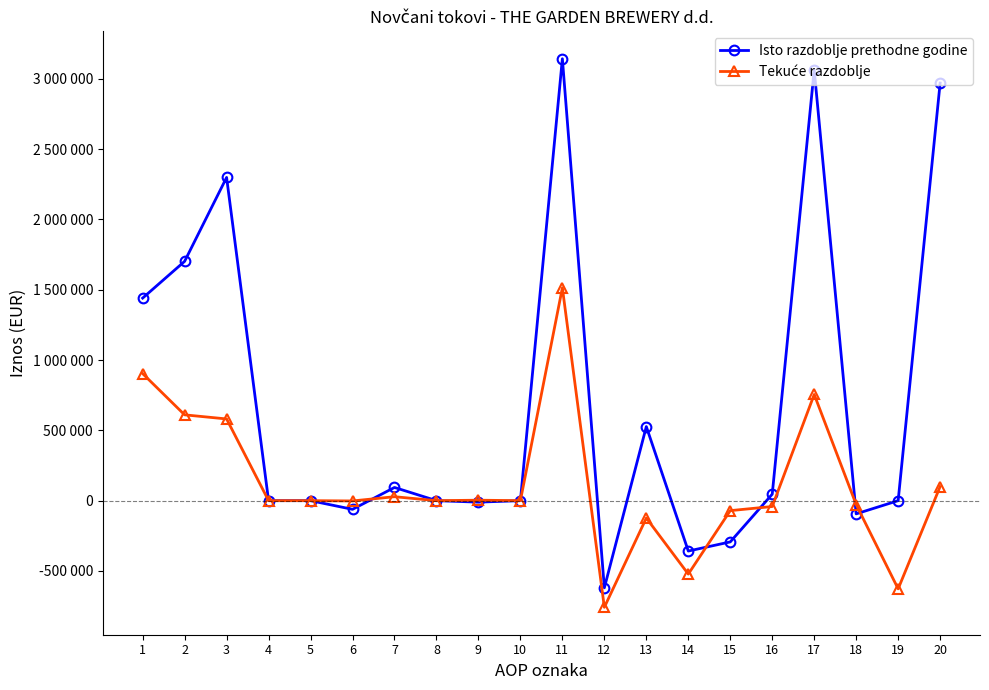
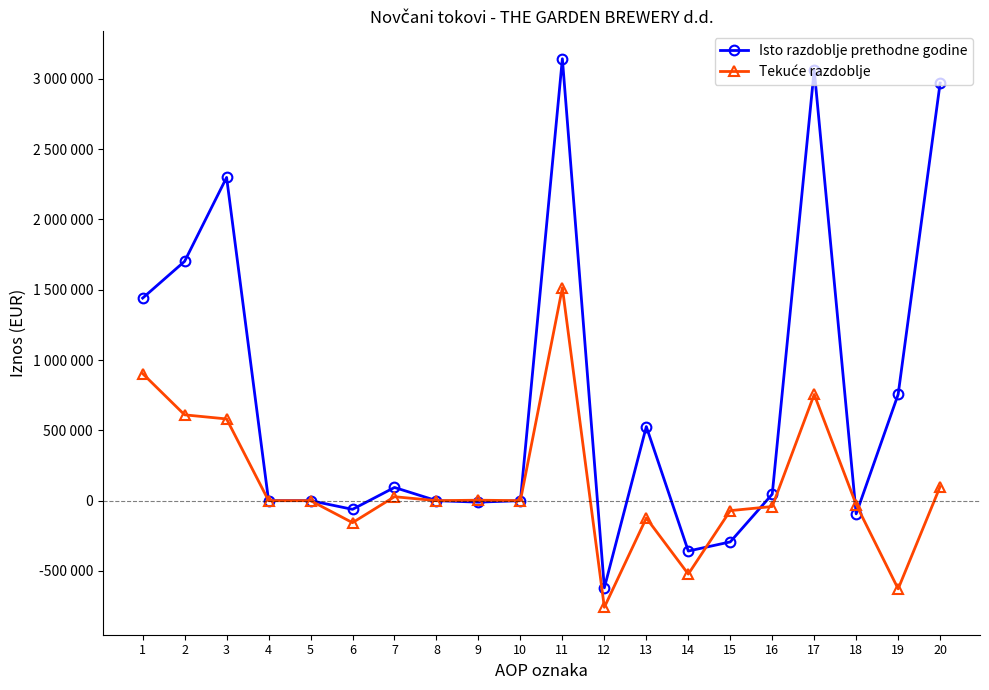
  {
    "Isto razdoblje prethodne godine": {
      "1": 1440000,
      "2": 1700000,
      "3": 2300000,
      "6": -60000,
      "7": 90000,
      "11": 3140000,
      "12": -620000,
      "13": 530000,
      "14": -360000,
      "15": -290000,
      "16": 50000,
      "18": -90000,
-     "19": 0
+     "19": 760000
    },
    "Tekuće razdoblje": {
      "1": 900000,
      "2": 610000,
      "3": 580000,
-     "6": 0,
+     "6": -160000,
      "7": 30000,
      "11": 1510000,
      "12": -760000,
      "13": -120000,
      "14": -520000,
      "15": -70000,
      "16": -40000,
      "17": 760000,
      "18": -30000,
      "19": -630000,
      "20": 100000
    }
  }
